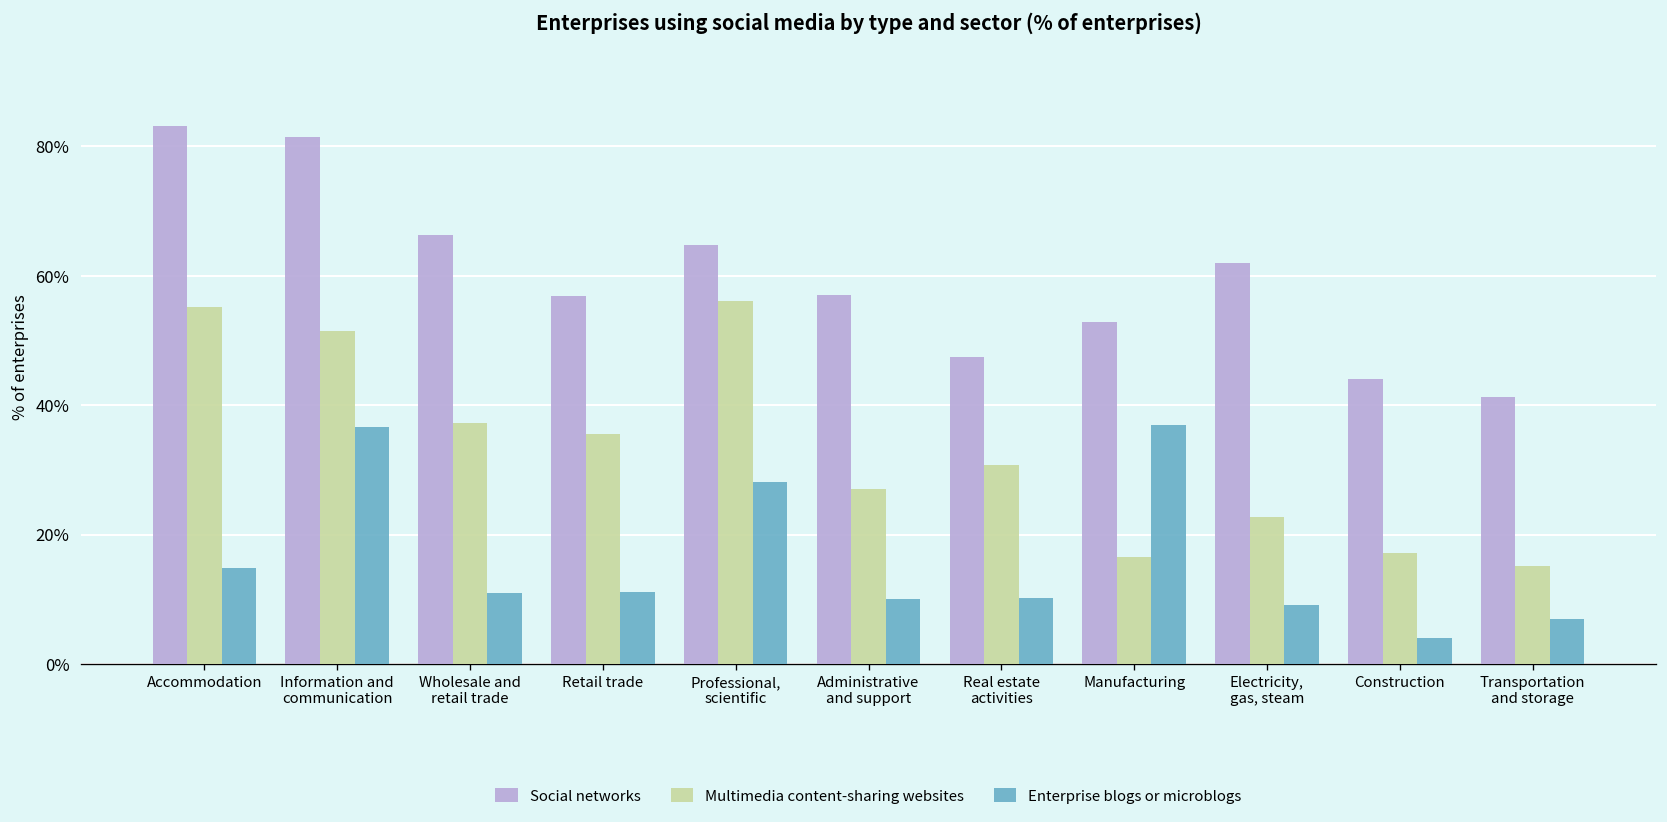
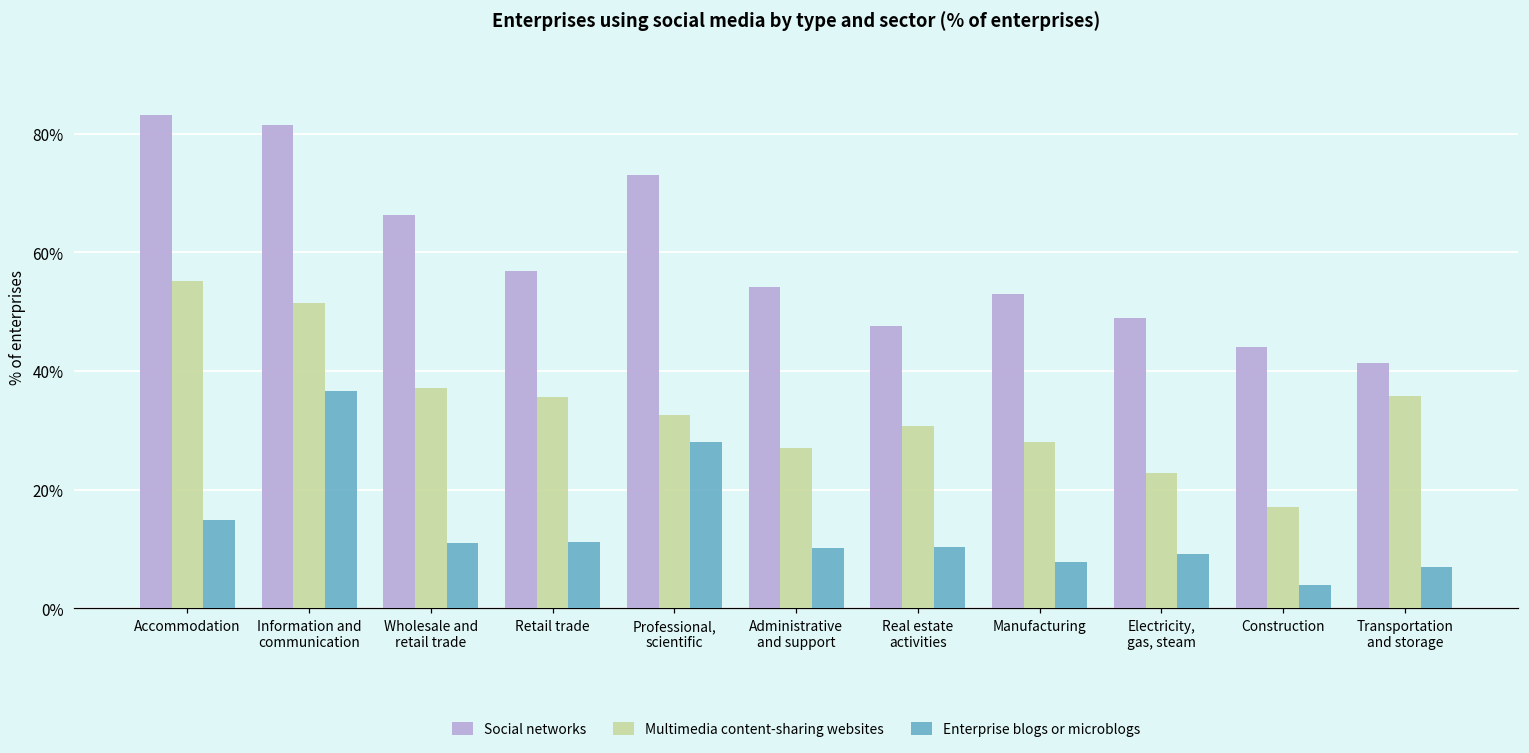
  {
    "Social networks": {
      "Accommodation": "83%",
      "Information and communication": "82%",
      "Wholesale and retail trade": "66%",
      "Retail trade": "57%",
-     "Professional, scientific": "65%",
-     "Administrative and support": "57%",
+     "Professional, scientific": "73%",
+     "Administrative and support": "54%",
      "Real estate activities": "48%",
      "Manufacturing": "53%",
-     "Electricity, gas, steam": "62%",
+     "Electricity, gas, steam": "49%",
      "Construction": "44%",
      "Transportation and storage": "41%"
    },
    "Multimedia content-sharing websites": {
      "Accommodation": "55%",
      "Information and communication": "51%",
      "Wholesale and retail trade": "37%",
      "Retail trade": "36%",
-     "Professional, scientific": "56%",
+     "Professional, scientific": "33%",
      "Administrative and support": "27%",
      "Real estate activities": "31%",
-     "Manufacturing": "17%",
+     "Manufacturing": "28%",
      "Electricity, gas, steam": "23%",
      "Construction": "17%",
-     "Transportation and storage": "15%"
+     "Transportation and storage": "36%"
    },
    "Enterprise blogs or microblogs": {
      "Accommodation": "15%",
      "Information and communication": "37%",
      "Wholesale and retail trade": "11%",
      "Retail trade": "11%",
      "Professional, scientific": "28%",
      "Administrative and support": "10%",
      "Real estate activities": "10%",
-     "Manufacturing": "37%",
+     "Manufacturing": "8%",
      "Electricity, gas, steam": "9%",
      "Construction": "4%",
      "Transportation and storage": "7%"
    }
  }
